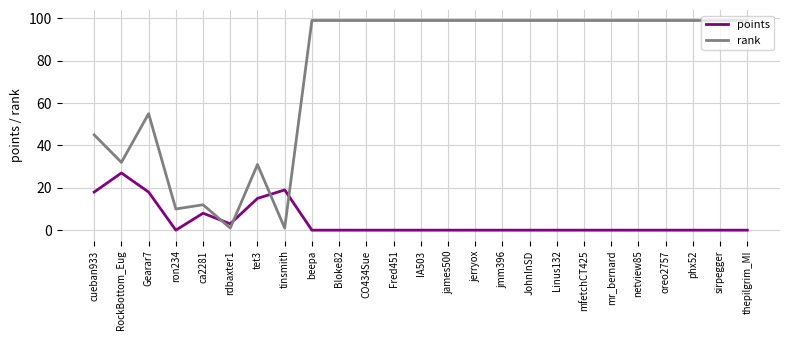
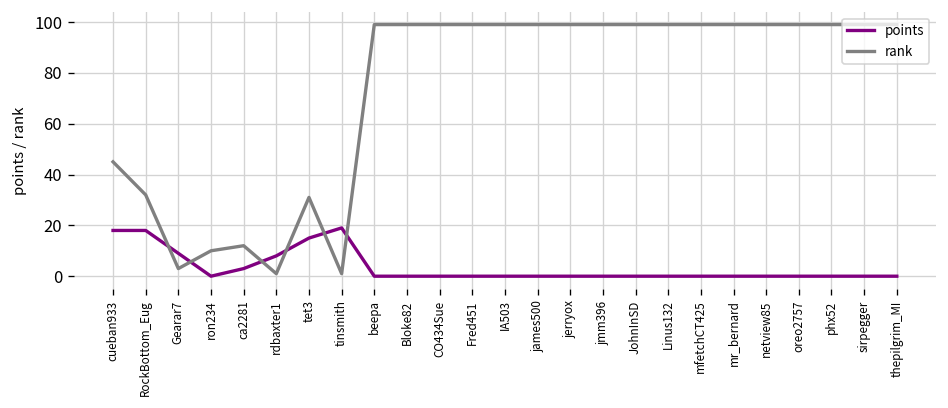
  {
    "points": {
      "cueban933": 18,
-     "RockBottom_Eug": 27,
-     "Gearar7": 18,
+     "RockBottom_Eug": 18,
+     "Gearar7": 9,
      "ron234": 0,
-     "ca2281": 8,
-     "rdbaxter1": 3,
+     "ca2281": 3,
+     "rdbaxter1": 8,
      "tet3": 15,
      "tinsmith": 19,
      "beepa": 0,
      "Bloke82": 0,
      "CO434Sue": 0,
      "Fred451": 0,
      "IA503": 0,
      "james500": 0,
      "jerryox": 0,
      "jmm396": 0,
      "JohnInSD": 0,
      "Linus132": 0,
      "mfetchCT425": 0,
      "mr_bernard": 0,
      "netview85": 0,
      "oreo2757": 0,
      "phx52": 0,
      "sirpegger": 0,
      "thepilgrim_MI": 0
    },
    "rank": {
      "cueban933": 45,
      "RockBottom_Eug": 32,
-     "Gearar7": 55,
+     "Gearar7": 3,
      "ron234": 10,
      "ca2281": 12,
      "rdbaxter1": 1,
      "tet3": 31,
      "tinsmith": 1,
      "beepa": 99,
      "Bloke82": 99,
      "CO434Sue": 99,
      "Fred451": 99,
      "IA503": 99,
      "james500": 99,
      "jerryox": 99,
      "jmm396": 99,
      "JohnInSD": 99,
      "Linus132": 99,
      "mfetchCT425": 99,
      "mr_bernard": 99,
      "netview85": 99,
      "oreo2757": 99,
      "phx52": 99
    }
  }
